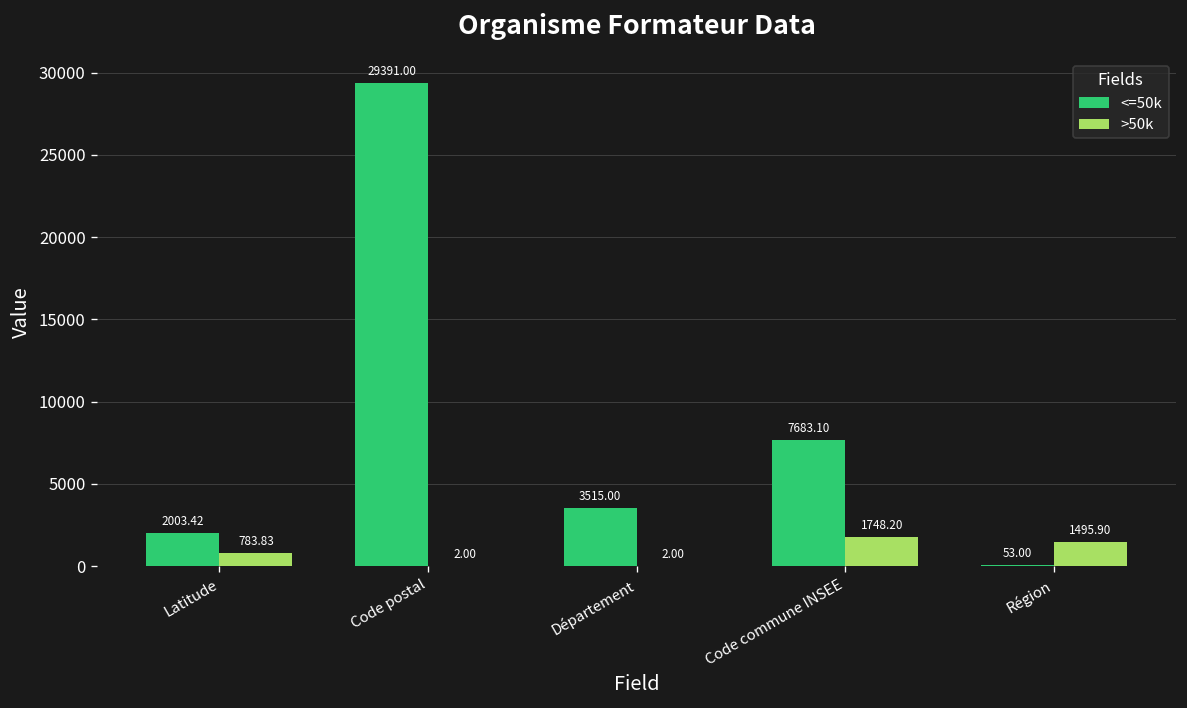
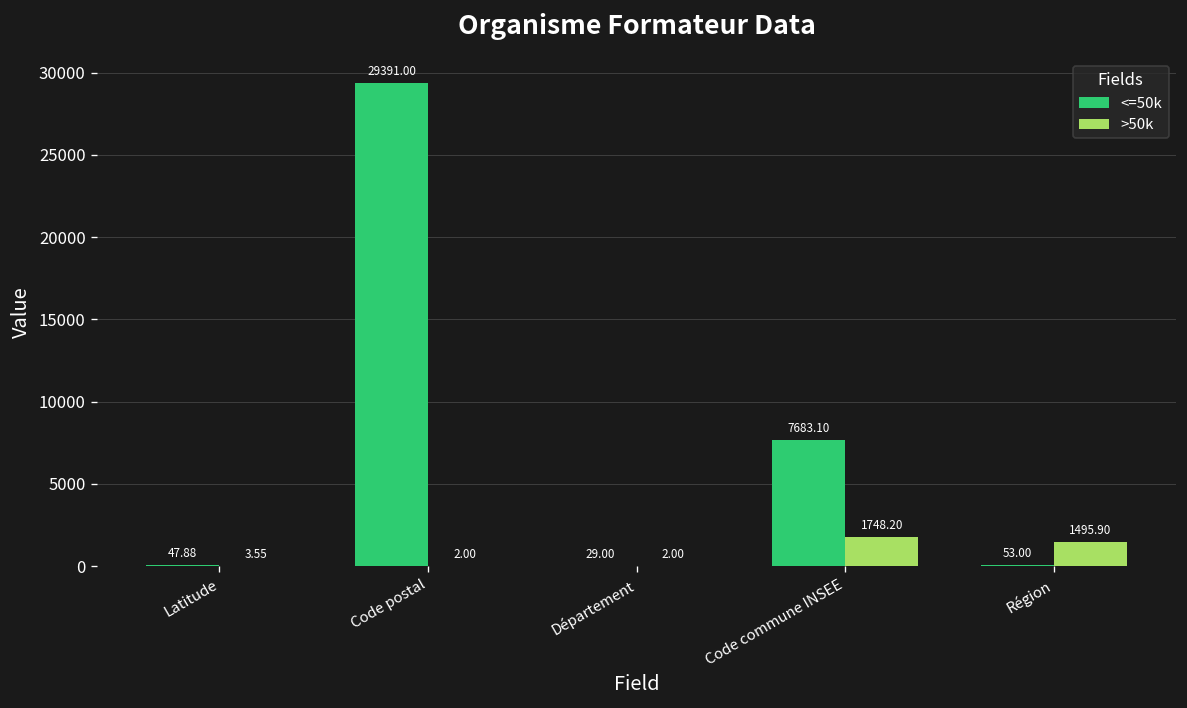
  {
    "<=50k": {
-     "Latitude": 2003.42,
+     "Latitude": 47.88,
      "Code postal": 29391.00,
-     "Département": 3515.00,
+     "Département": 29.00,
      "Code commune INSEE": 7683.10,
      "Région": 53.00
    },
    ">50k": {
-     "Latitude": 783.83,
+     "Latitude": 3.55,
      "Code postal": 2.00,
      "Département": 2.00,
      "Code commune INSEE": 1748.20,
      "Région": 1495.90
    }
  }
